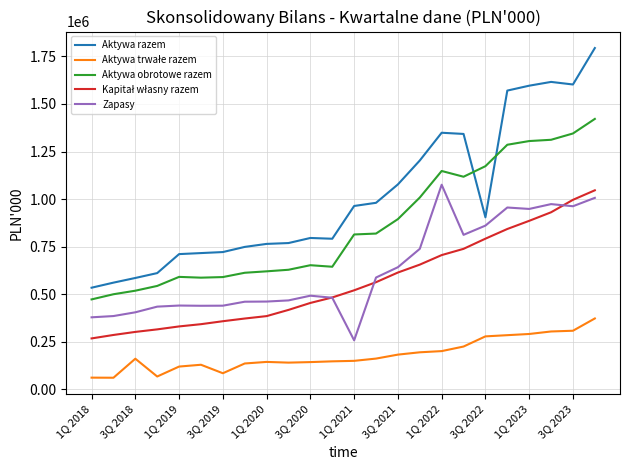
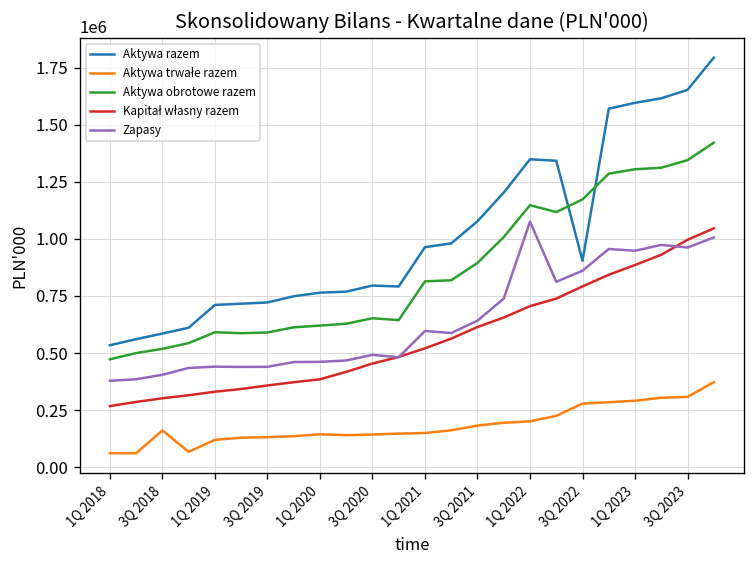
  {
    "Aktywa razem": {
      "1Q 2018": 530000,
      "3Q 2018": 590000,
      "1Q 2019": 710000,
      "3Q 2019": 720000,
      "1Q 2020": 760000,
      "3Q 2020": 800000,
      "1Q 2021": 960000,
      "3Q 2021": 1080000,
      "1Q 2022": 1350000,
      "3Q 2022": 900000,
      "1Q 2023": 1600000,
-     "3Q 2023": 1600000
+     "3Q 2023": 1650000
    },
    "Aktywa trwałe razem": {
      "1Q 2018": 60000,
      "3Q 2018": 160000,
      "1Q 2019": 120000,
-     "3Q 2019": 80000,
+     "3Q 2019": 130000,
      "1Q 2020": 140000,
      "3Q 2020": 140000,
      "1Q 2021": 150000,
      "3Q 2021": 180000,
      "1Q 2022": 200000,
      "3Q 2022": 280000,
      "1Q 2023": 290000,
      "3Q 2023": 310000
    },
    "Aktywa obrotowe razem": {
      "1Q 2018": 470000,
      "3Q 2018": 520000,
      "1Q 2019": 590000,
      "3Q 2019": 590000,
      "1Q 2020": 620000,
      "3Q 2020": 650000,
      "1Q 2021": 810000,
      "3Q 2021": 890000,
      "1Q 2022": 1150000,
      "3Q 2022": 1170000,
      "1Q 2023": 1310000,
      "3Q 2023": 1340000
    },
    "Kapitał własny razem": {
      "1Q 2018": 270000,
      "3Q 2018": 300000,
      "1Q 2019": 330000,
      "3Q 2019": 360000,
      "1Q 2020": 380000,
      "3Q 2020": 450000,
      "1Q 2021": 520000,
      "3Q 2021": 610000,
      "1Q 2022": 710000,
      "3Q 2022": 790000,
      "1Q 2023": 890000,
      "3Q 2023": 1000000
    },
    "Zapasy": {
      "1Q 2018": 380000,
      "3Q 2018": 400000,
      "1Q 2019": 440000,
      "3Q 2019": 440000,
      "1Q 2020": 460000,
      "3Q 2020": 490000,
-     "1Q 2021": 260000,
+     "1Q 2021": 600000,
      "3Q 2021": 640000,
      "1Q 2022": 1080000,
      "3Q 2022": 860000,
      "1Q 2023": 950000,
      "3Q 2023": 960000
    }
  }
